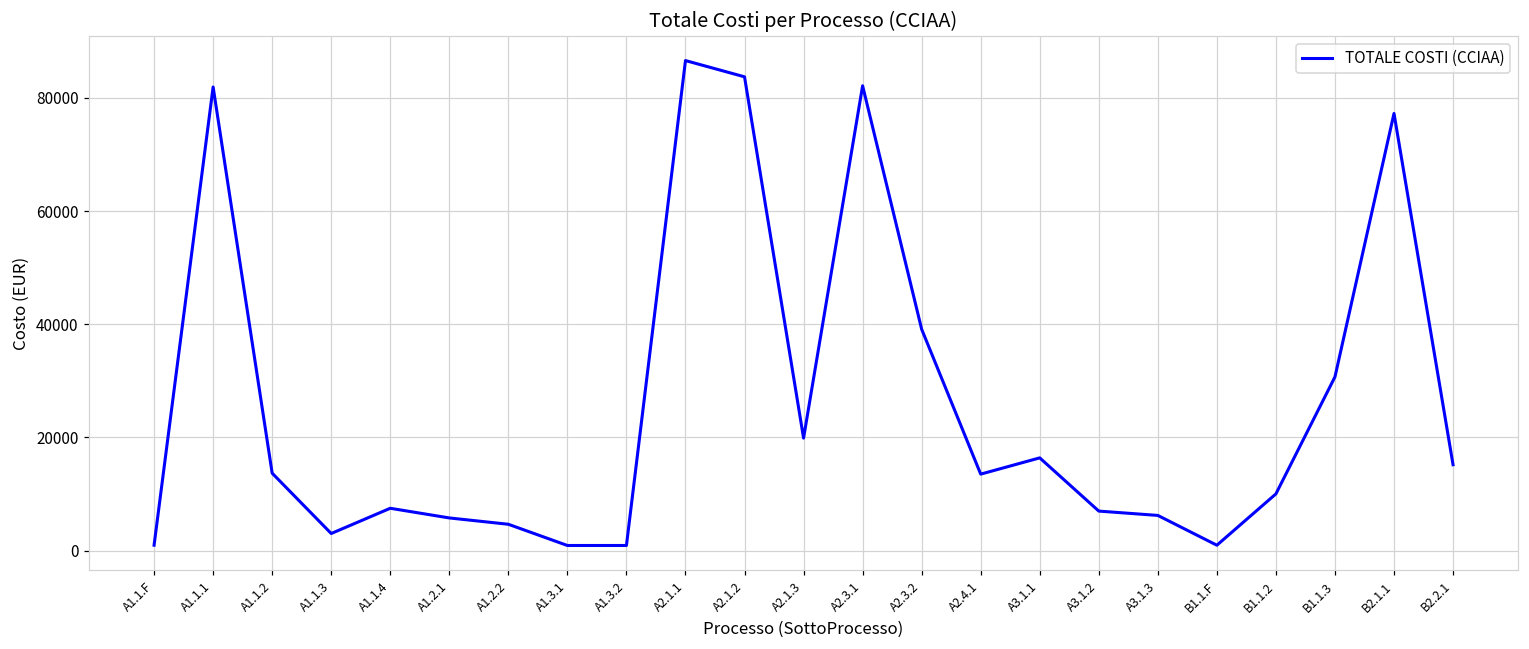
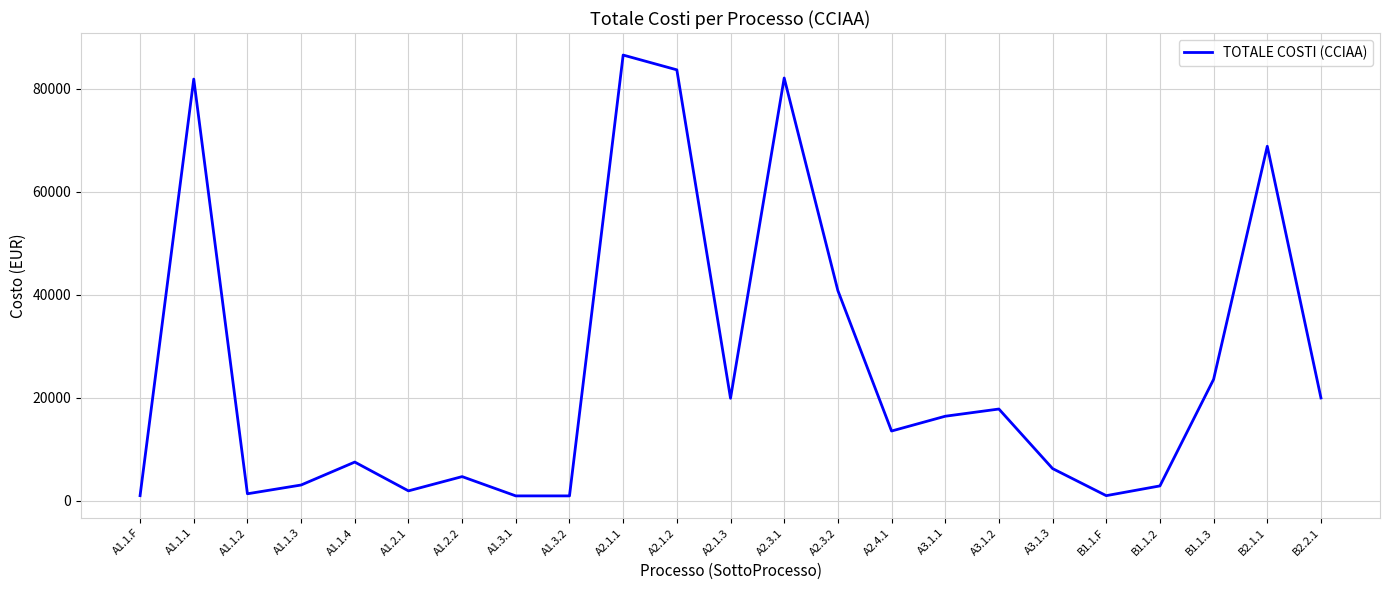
  {
    "A1.1.F": 1000,
    "A1.1.1": 82000,
-   "A1.1.2": 14000,
+   "A1.1.2": 1000,
    "A1.1.3": 3000,
    "A1.1.4": 7000,
-   "A1.2.1": 6000,
+   "A1.2.1": 2000,
    "A1.2.2": 5000,
    "A1.3.1": 1000,
    "A1.3.2": 1000,
    "A2.1.1": 87000,
    "A2.1.2": 84000,
    "A2.1.3": 20000,
    "A2.3.1": 82000,
-   "A2.3.2": 39000,
+   "A2.3.2": 41000,
    "A2.4.1": 14000,
    "A3.1.1": 16000,
-   "A3.1.2": 7000,
+   "A3.1.2": 18000,
    "A3.1.3": 6000,
    "B1.1.F": 1000,
-   "B1.1.2": 10000,
-   "B1.1.3": 31000,
-   "B2.1.1": 77000,
-   "B2.2.1": 15000
+   "B1.1.2": 3000,
+   "B1.1.3": 24000,
+   "B2.1.1": 69000,
+   "B2.2.1": 20000
  }
